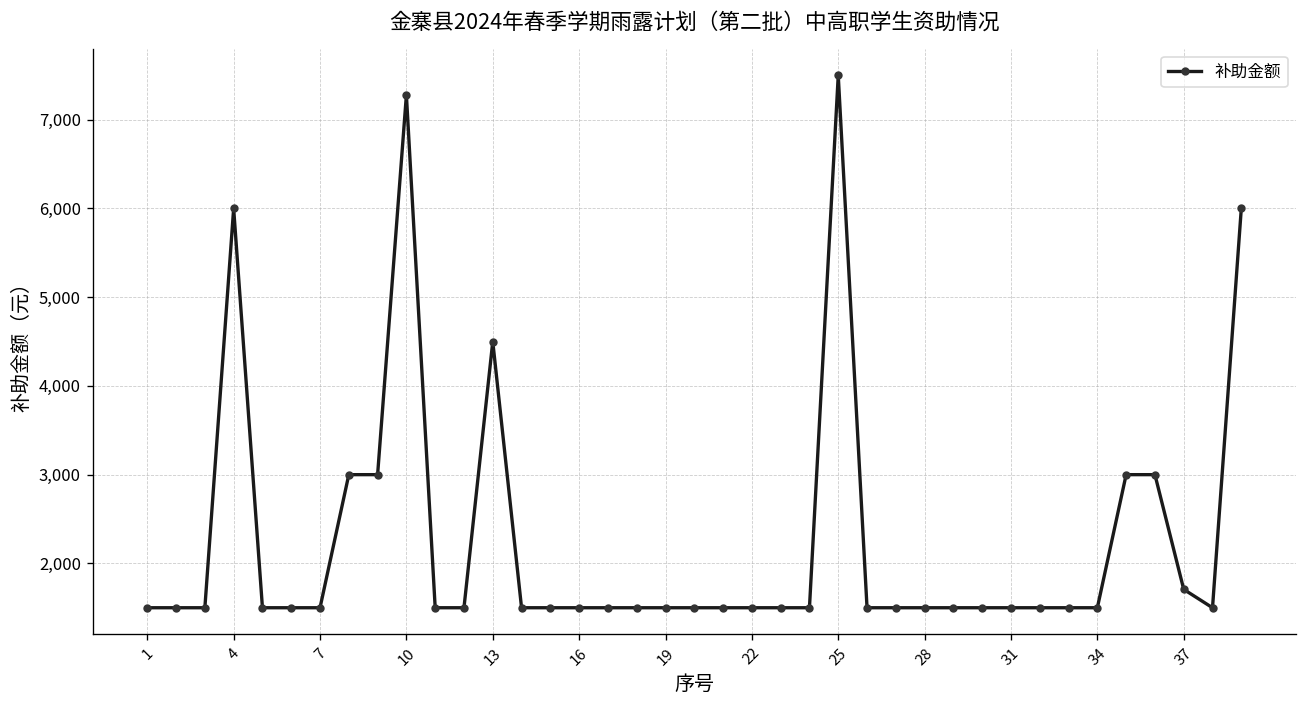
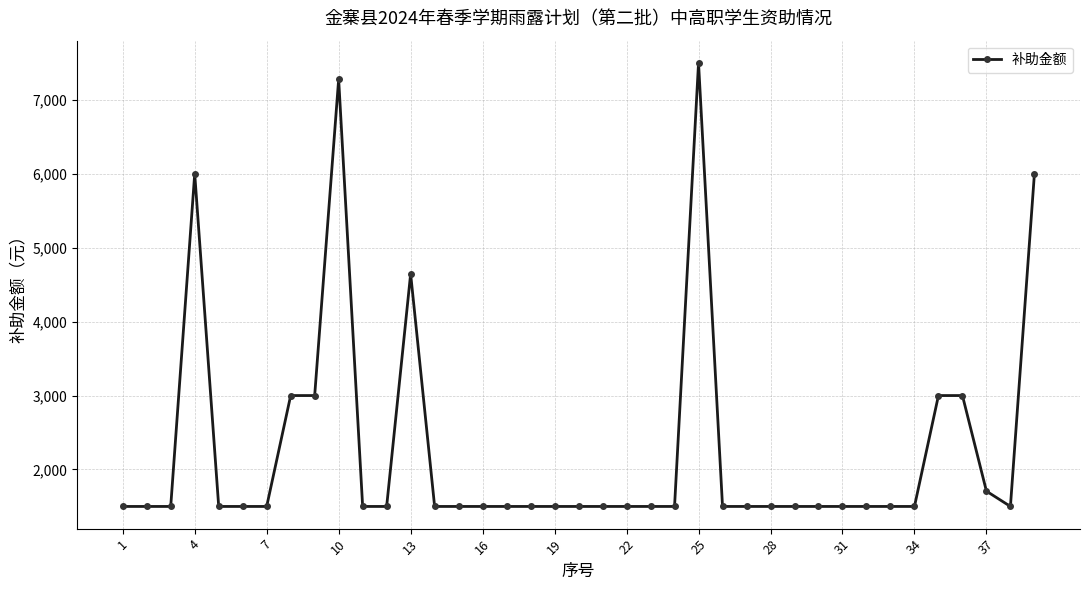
  {
    "1": "1,500",
    "4": "6,000",
    "7": "1,500",
    "10": "7,300",
-   "13": "4,500",
+   "13": "4,600",
    "16": "1,500",
    "19": "1,500",
    "22": "1,500",
    "25": "7,500",
    "28": "1,500",
    "31": "1,500",
    "34": "1,500",
    "37": "1,700"
  }
